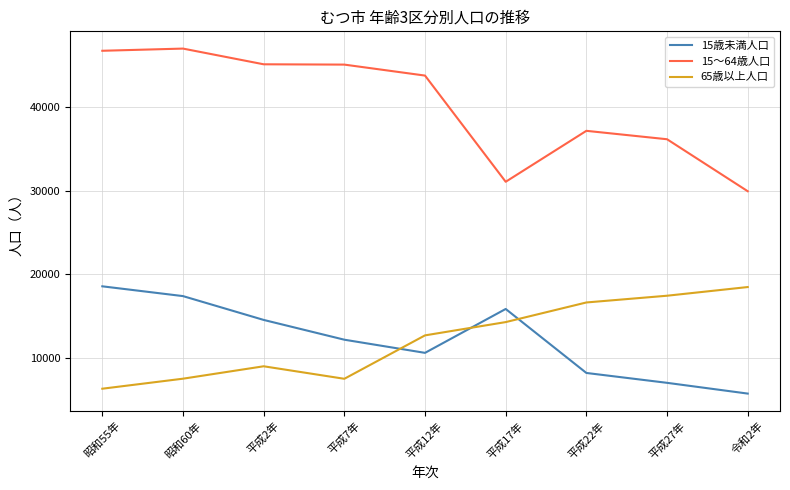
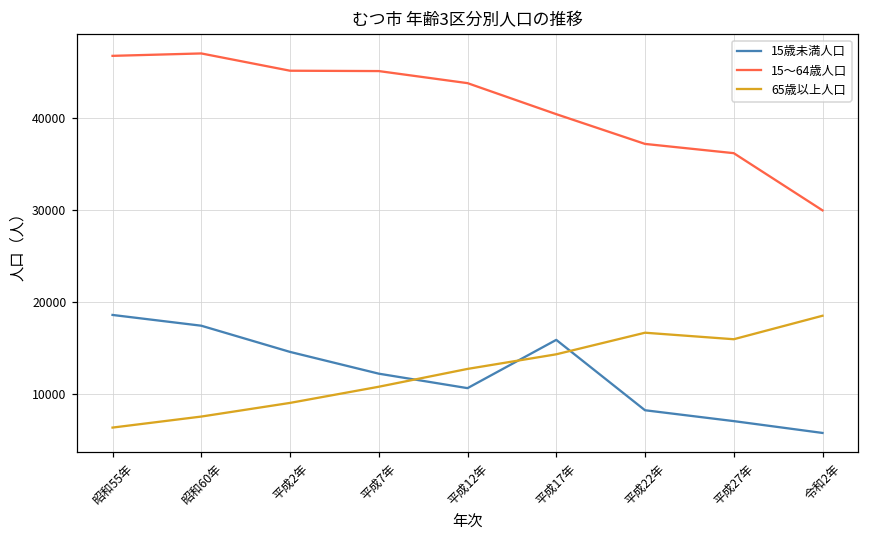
  {
    "15歳未満人口": {
      "昭和55年": 19000,
      "昭和60年": 17000,
      "平成2年": 15000,
      "平成7年": 12000,
      "平成12年": 11000,
      "平成17年": 16000,
      "平成22年": 8000,
      "平成27年": 7000,
      "令和2年": 6000
    },
    "15～64歳人口": {
      "昭和55年": 47000,
      "昭和60年": 47000,
      "平成2年": 45000,
      "平成7年": 45000,
      "平成12年": 44000,
-     "平成17年": 31000,
+     "平成17年": 40000,
      "平成22年": 37000,
      "平成27年": 36000,
      "令和2年": 30000
    },
    "65歳以上人口": {
      "昭和55年": 6000,
      "昭和60年": 8000,
      "平成2年": 9000,
-     "平成7年": 7000,
+     "平成7年": 11000,
      "平成12年": 13000,
      "平成17年": 14000,
      "平成22年": 17000,
-     "平成27年": 17000,
+     "平成27年": 16000,
      "令和2年": 18000
    }
  }
